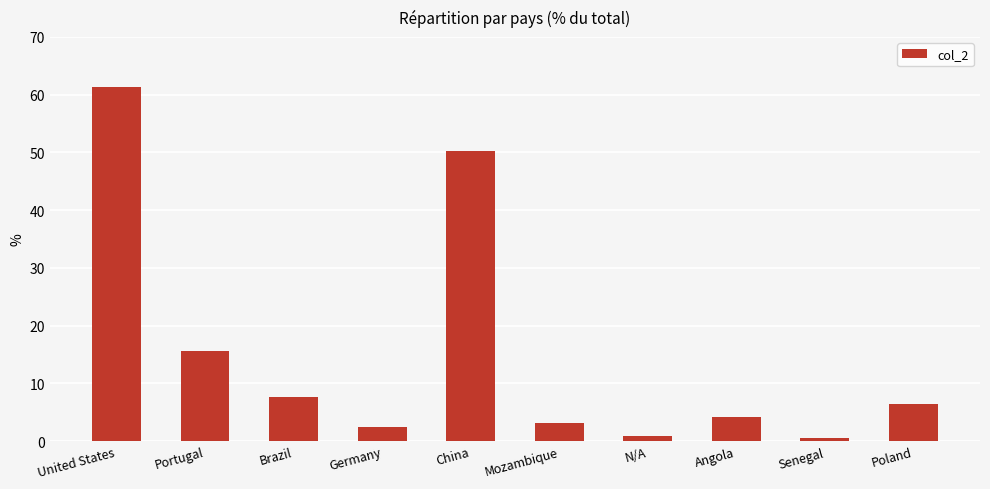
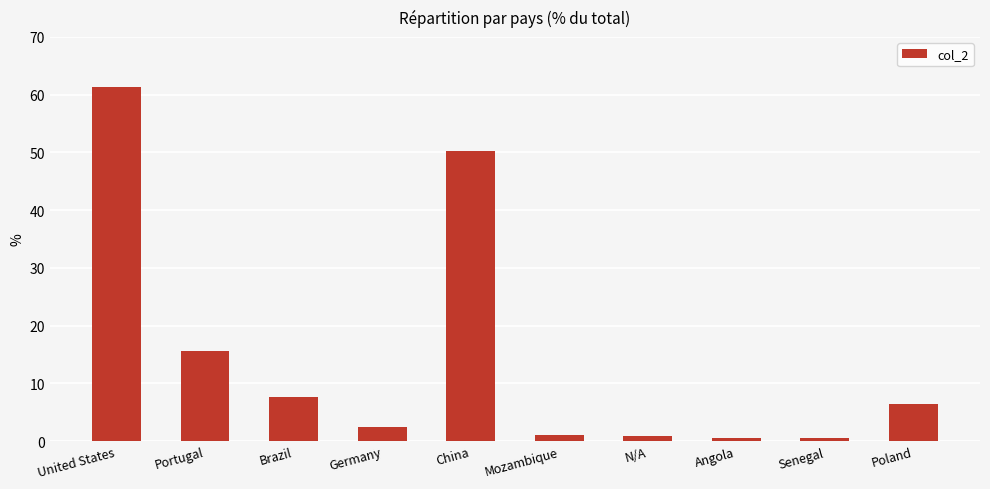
  {
    "United States": 61,
    "Portugal": 16,
    "Brazil": 8,
    "Germany": 3,
    "China": 50,
-   "Mozambique": 3,
+   "Mozambique": 1,
    "N/A": 1,
-   "Angola": 4,
+   "Angola": 0,
    "Senegal": 0,
    "Poland": 6
  }
